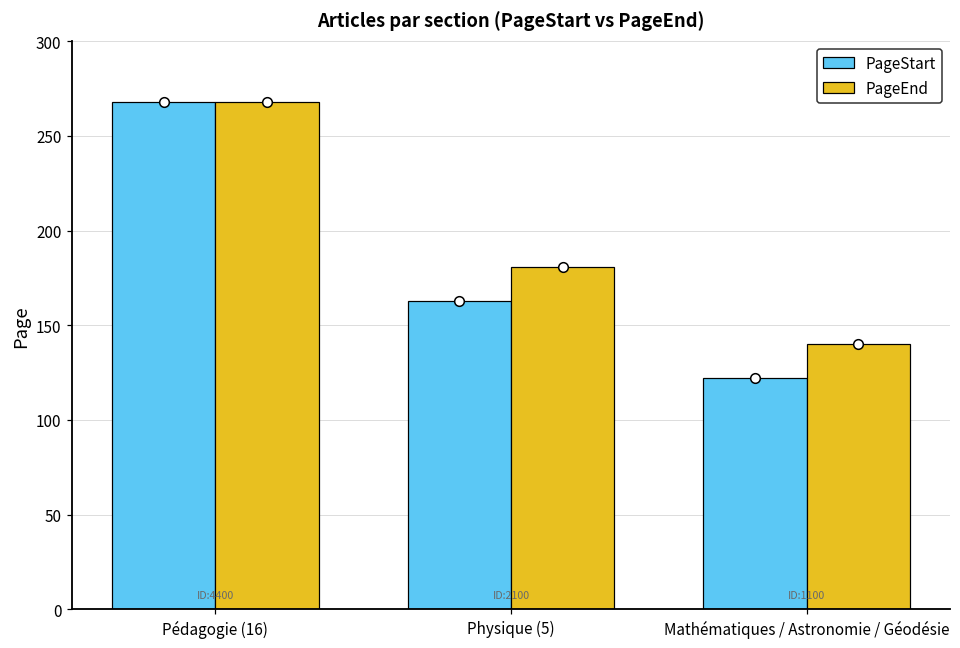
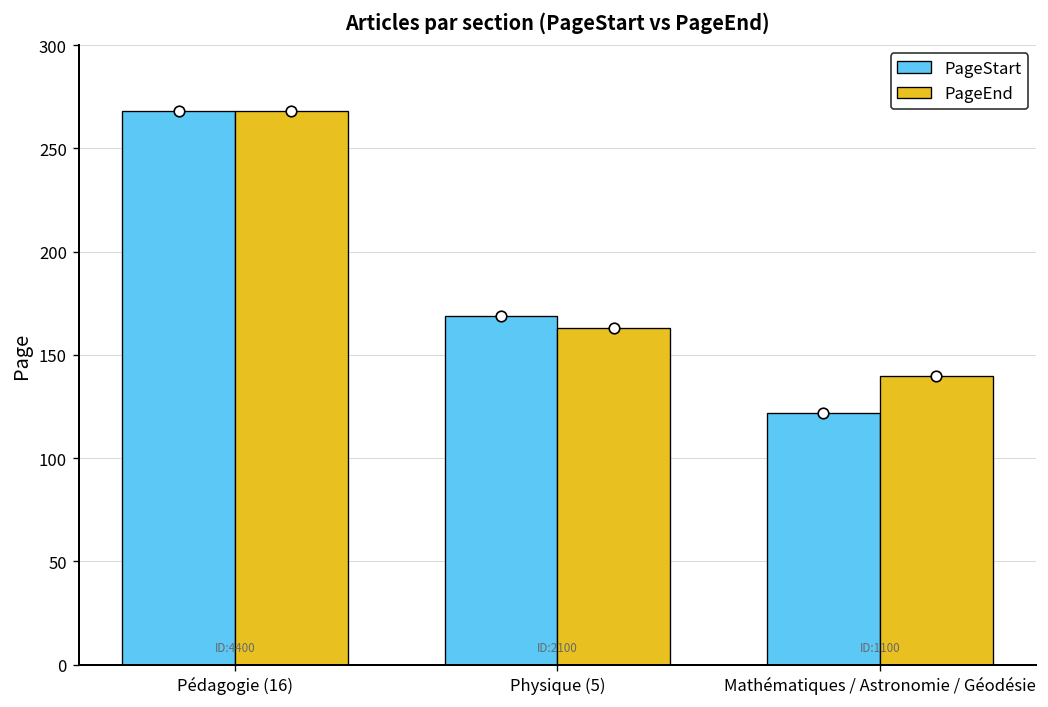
  {
    "PageStart": {
-     "Physique (5)": 163
+     "Physique (5)": 169
    },
    "PageEnd": {
      "Pédagogie (16)": 268,
-     "Physique (5)": 181,
+     "Physique (5)": 163,
      "Mathématiques / Astronomie / Géodésie": 140
    }
  }
